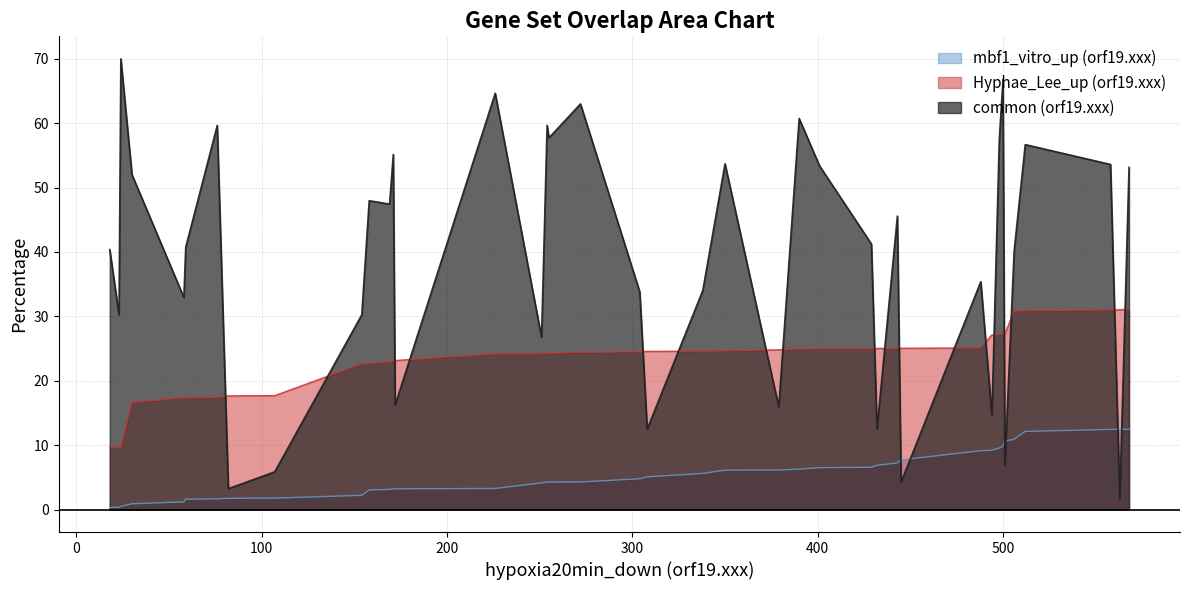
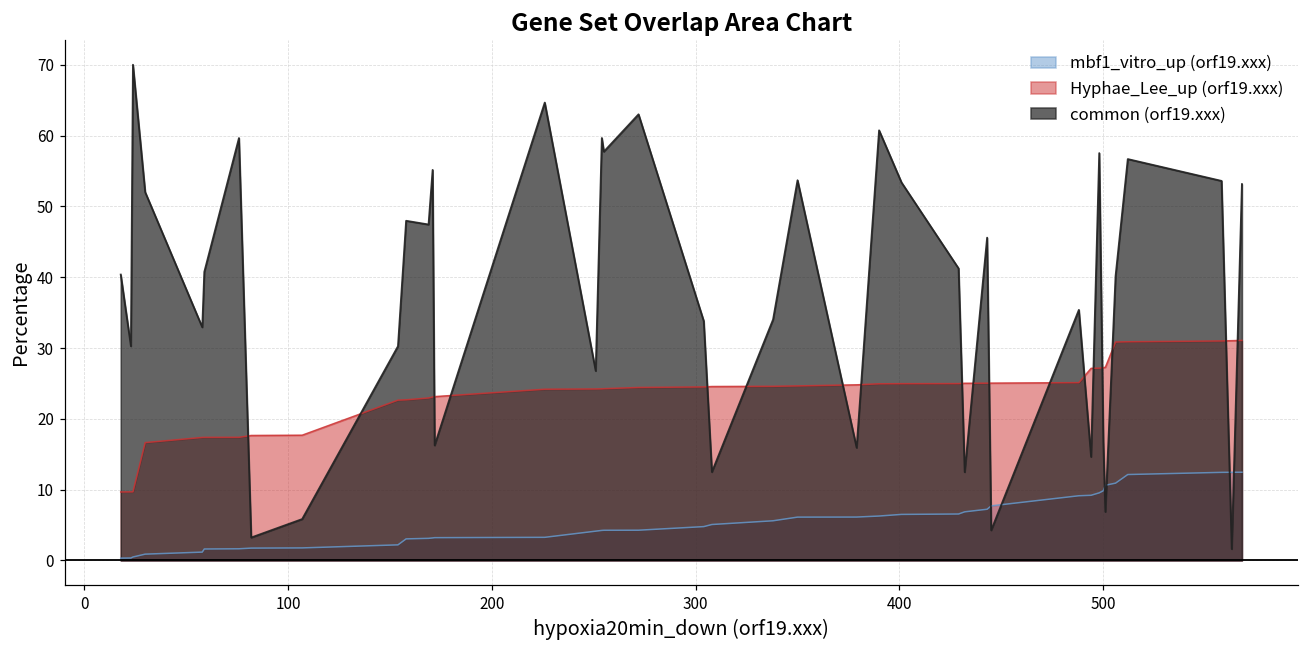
  {
    "mbf1_vitro_up (orf19.xxx)": {
      "500": 10
    },
    "Hyphae_Lee_up (orf19.xxx)": {
      "500": 27
    },
    "common (orf19.xxx)": {
-     "500": 67
+     "500": 17
    }
  }
